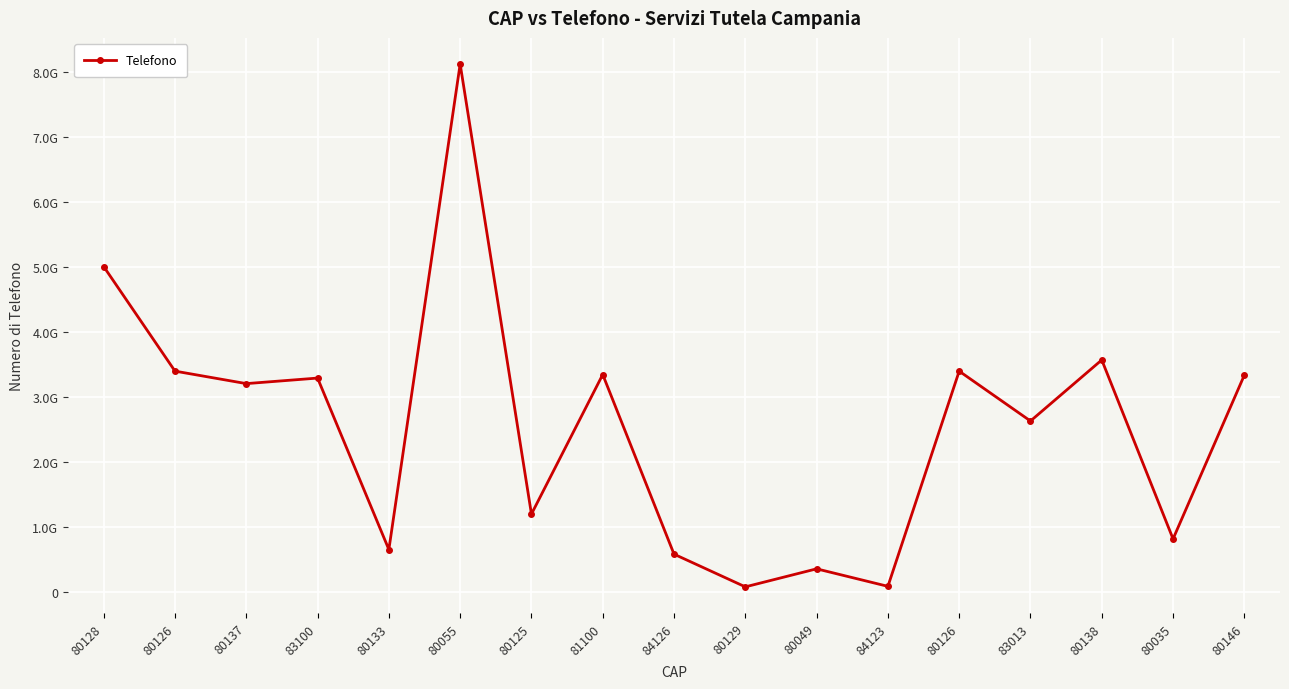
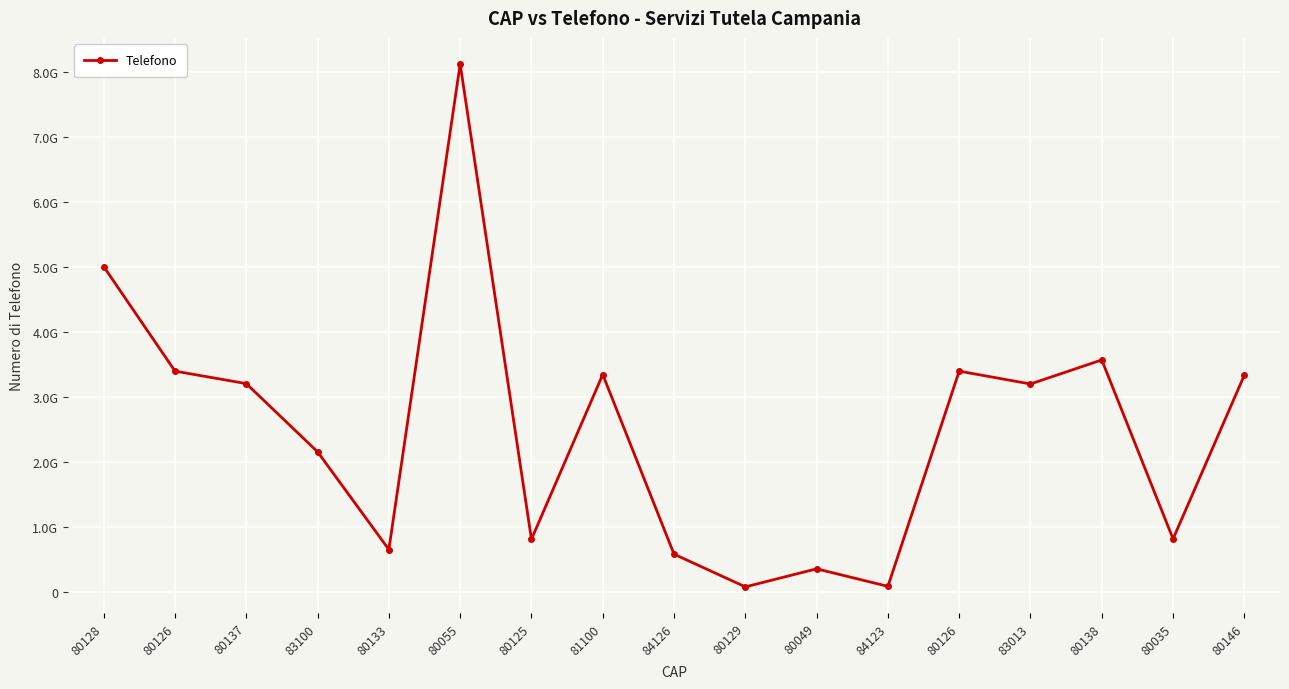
  {
    "80128": 5000000000,
    "80137": 3200000000,
-   "83100": 3300000000,
+   "83100": 2200000000,
    "80133": 700000000,
    "80055": 8100000000,
-   "80125": 1200000000,
+   "80125": 800000000,
    "81100": 3300000000,
    "84126": 600000000,
    "80129": 100000000,
    "80049": 400000000,
    "84123": 100000000,
-   "83013": 2600000000,
+   "83013": 3200000000,
    "80138": 3600000000,
    "80035": 800000000,
    "80146": 3300000000
  }
